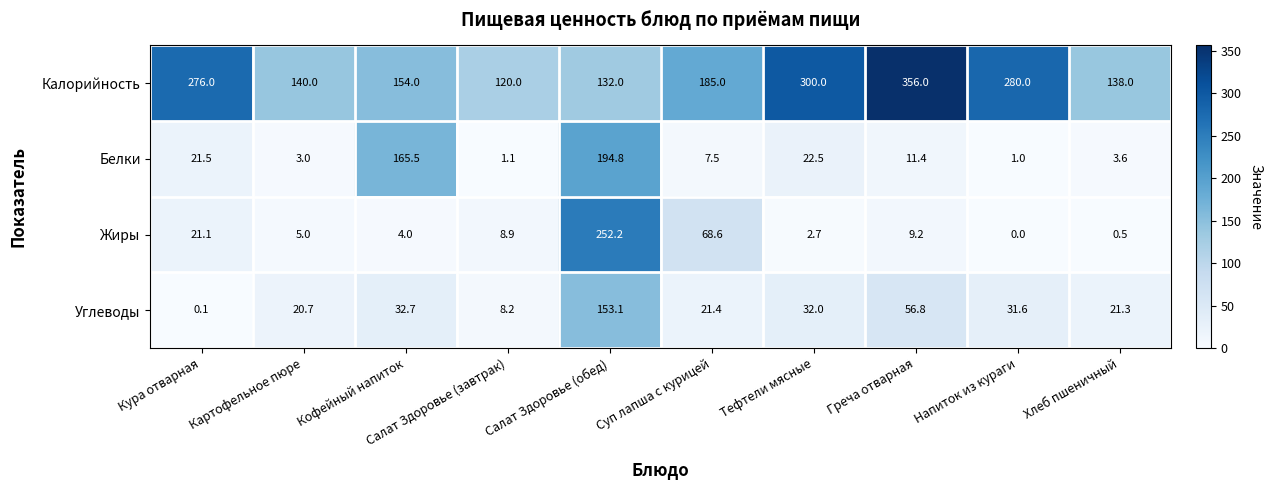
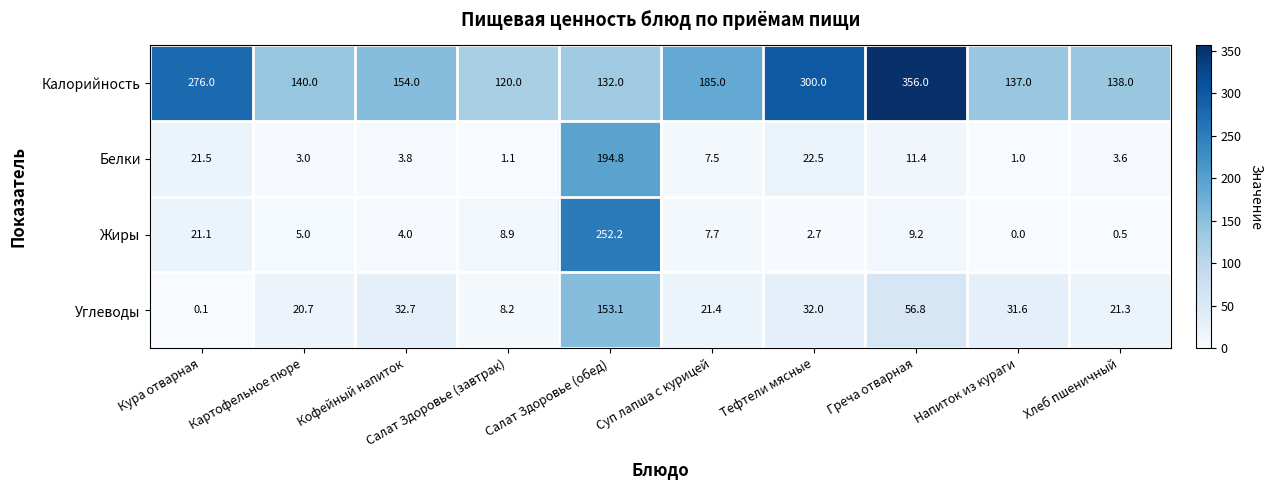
  {
    "Калорийность": {
      "Кура отварная": 276.0,
      "Картофельное пюре": 140.0,
      "Кофейный напиток": 154.0,
      "Салат Здоровье (завтрак)": 120.0,
      "Салат Здоровье (обед)": 132.0,
      "Суп лапша с курицей": 185.0,
      "Тефтели мясные": 300.0,
      "Греча отварная": 356.0,
-     "Напиток из кураги": 280.0,
+     "Напиток из кураги": 137.0,
      "Хлеб пшеничный": 138.0
    },
    "Белки": {
      "Кура отварная": 21.5,
      "Картофельное пюре": 3.0,
-     "Кофейный напиток": 165.5,
+     "Кофейный напиток": 3.8,
      "Салат Здоровье (завтрак)": 1.1,
      "Салат Здоровье (обед)": 194.8,
      "Суп лапша с курицей": 7.5,
      "Тефтели мясные": 22.5,
      "Греча отварная": 11.4,
      "Напиток из кураги": 1.0,
      "Хлеб пшеничный": 3.6
    },
    "Жиры": {
      "Кура отварная": 21.1,
      "Картофельное пюре": 5.0,
      "Кофейный напиток": 4.0,
      "Салат Здоровье (завтрак)": 8.9,
      "Салат Здоровье (обед)": 252.2,
-     "Суп лапша с курицей": 68.6,
+     "Суп лапша с курицей": 7.7,
      "Тефтели мясные": 2.7,
      "Греча отварная": 9.2,
      "Напиток из кураги": 0.0,
      "Хлеб пшеничный": 0.5
    },
    "Углеводы": {
      "Кура отварная": 0.1,
      "Картофельное пюре": 20.7,
      "Кофейный напиток": 32.7,
      "Салат Здоровье (завтрак)": 8.2,
      "Салат Здоровье (обед)": 153.1,
      "Суп лапша с курицей": 21.4,
      "Тефтели мясные": 32.0,
      "Греча отварная": 56.8,
      "Напиток из кураги": 31.6,
      "Хлеб пшеничный": 21.3
    }
  }
